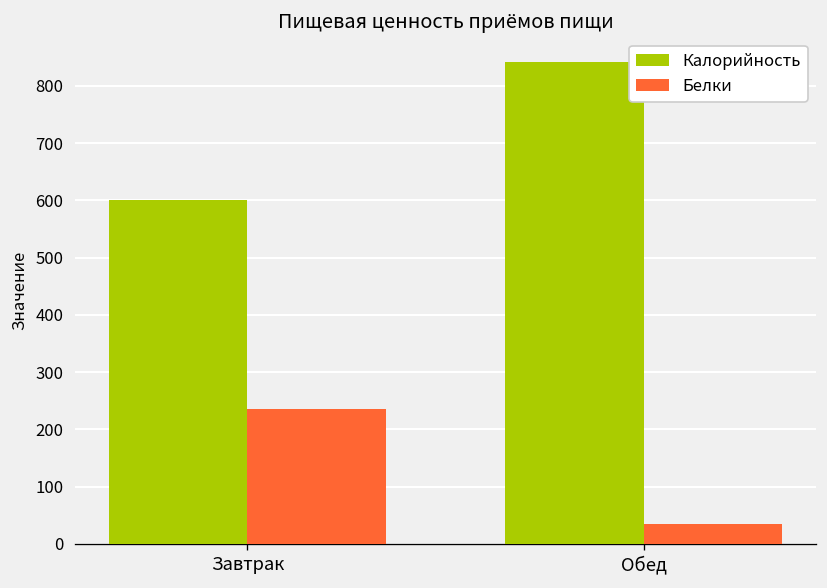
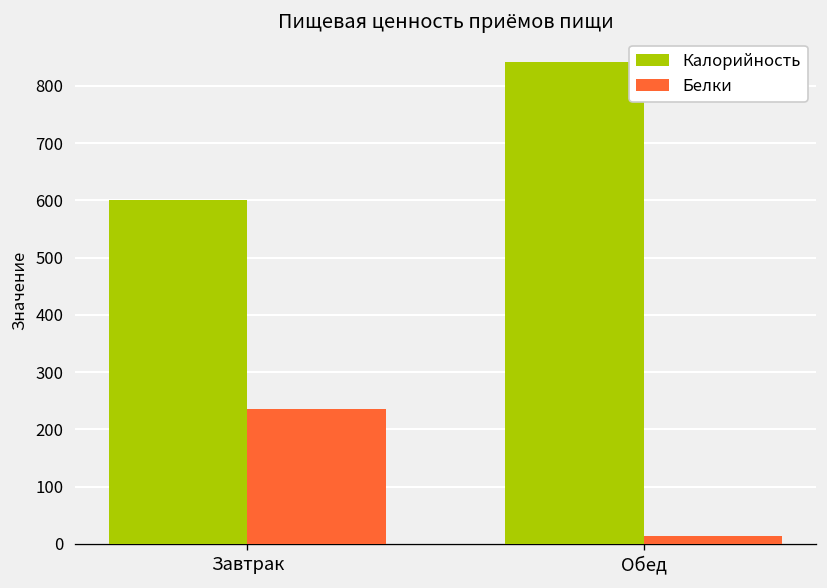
  {
    "Калорийность": {
      "Завтрак": 600,
      "Обед": 840
    },
    "Белки": {
      "Завтрак": 240,
-     "Обед": 30
+     "Обед": 10
    }
  }
